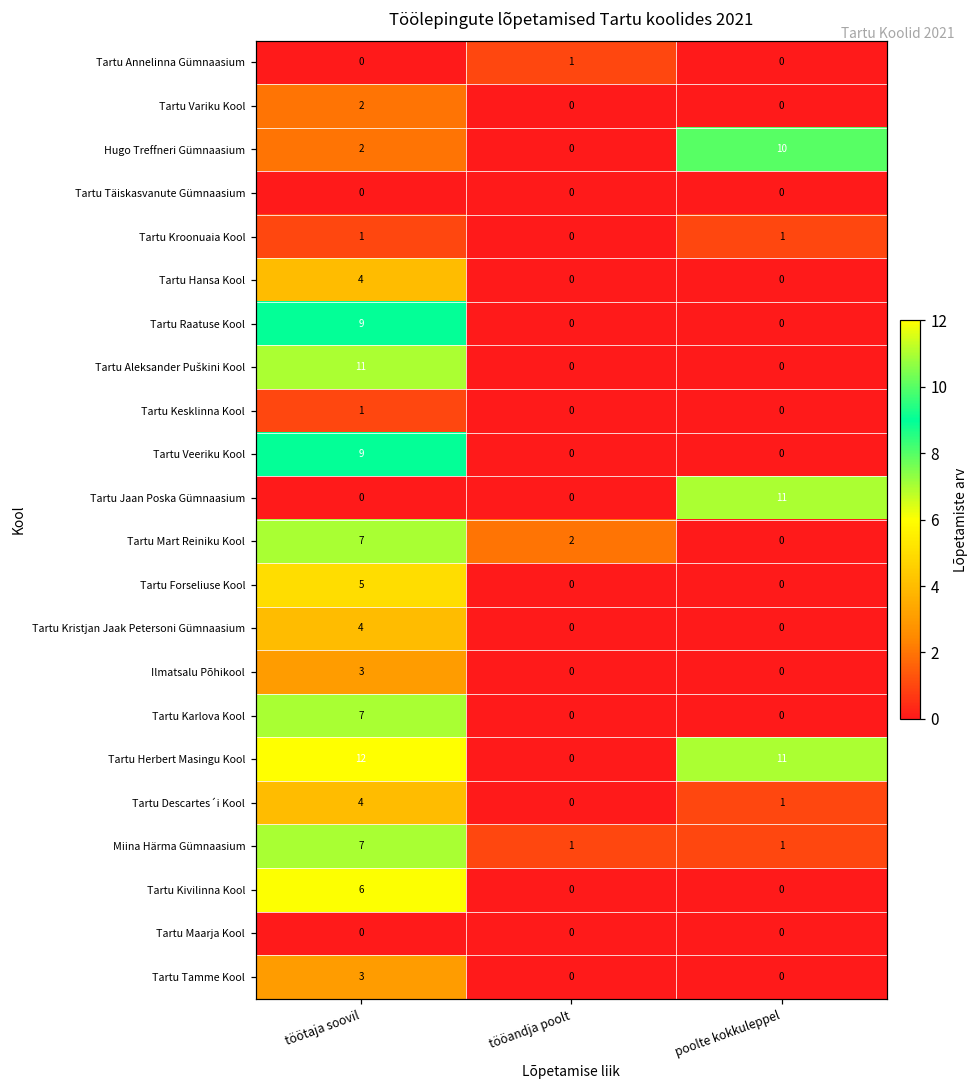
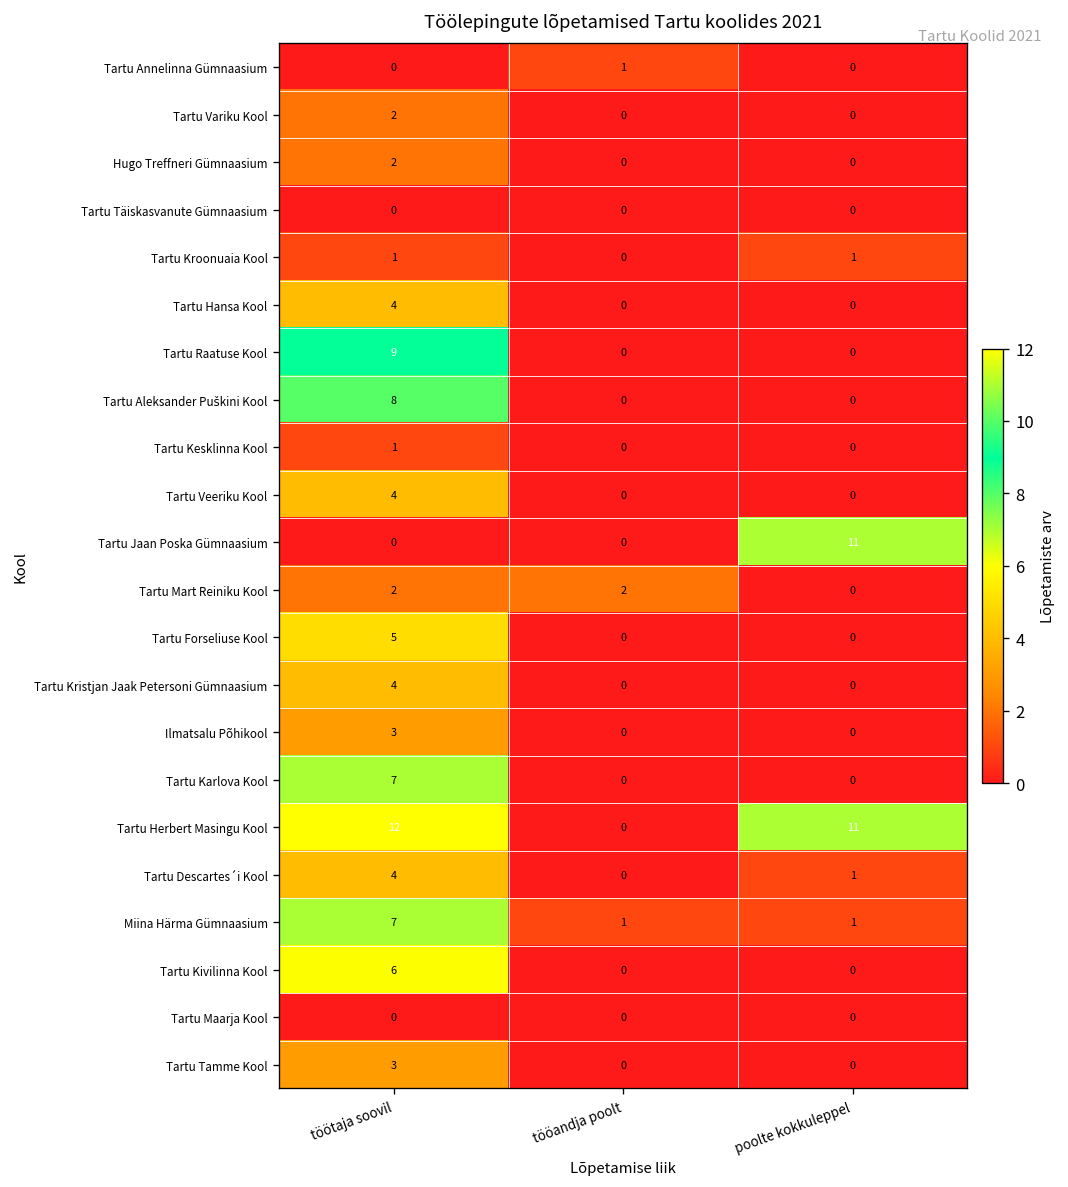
  {
    "Tartu Annelinna Gümnaasium": {
      "töötaja soovil": 0,
      "tööandja poolt": 1,
      "poolte kokkuleppel": 0
    },
    "Tartu Variku Kool": {
      "töötaja soovil": 2,
      "tööandja poolt": 0,
      "poolte kokkuleppel": 0
    },
    "Hugo Treffneri Gümnaasium": {
      "töötaja soovil": 2,
      "tööandja poolt": 0,
-     "poolte kokkuleppel": 10
+     "poolte kokkuleppel": 0
    },
    "Tartu Täiskasvanute Gümnaasium": {
      "töötaja soovil": 0,
      "tööandja poolt": 0,
      "poolte kokkuleppel": 0
    },
    "Tartu Kroonuaia Kool": {
      "töötaja soovil": 1,
      "tööandja poolt": 0,
      "poolte kokkuleppel": 1
    },
    "Tartu Hansa Kool": {
      "töötaja soovil": 4,
      "tööandja poolt": 0,
      "poolte kokkuleppel": 0
    },
    "Tartu Raatuse Kool": {
      "töötaja soovil": 9,
      "tööandja poolt": 0,
      "poolte kokkuleppel": 0
    },
    "Tartu Aleksander Puškini Kool": {
-     "töötaja soovil": 11,
+     "töötaja soovil": 8,
      "tööandja poolt": 0,
      "poolte kokkuleppel": 0
    },
    "Tartu Kesklinna Kool": {
      "töötaja soovil": 1,
      "tööandja poolt": 0,
      "poolte kokkuleppel": 0
    },
    "Tartu Veeriku Kool": {
-     "töötaja soovil": 9,
+     "töötaja soovil": 4,
      "tööandja poolt": 0,
      "poolte kokkuleppel": 0
    },
    "Tartu Jaan Poska Gümnaasium": {
      "töötaja soovil": 0,
      "tööandja poolt": 0,
      "poolte kokkuleppel": 11
    },
    "Tartu Mart Reiniku Kool": {
-     "töötaja soovil": 7,
+     "töötaja soovil": 2,
      "tööandja poolt": 2,
      "poolte kokkuleppel": 0
    },
    "Tartu Forseliuse Kool": {
      "töötaja soovil": 5,
      "tööandja poolt": 0,
      "poolte kokkuleppel": 0
    },
    "Tartu Kristjan Jaak Petersoni Gümnaasium": {
      "töötaja soovil": 4,
      "tööandja poolt": 0,
      "poolte kokkuleppel": 0
    },
    "Ilmatsalu Põhikool": {
      "töötaja soovil": 3,
      "tööandja poolt": 0,
      "poolte kokkuleppel": 0
    },
    "Tartu Karlova Kool": {
      "töötaja soovil": 7,
      "tööandja poolt": 0,
      "poolte kokkuleppel": 0
    },
    "Tartu Herbert Masingu Kool": {
      "töötaja soovil": 12,
      "tööandja poolt": 0,
      "poolte kokkuleppel": 11
    },
    "Tartu Descartes´i Kool": {
      "töötaja soovil": 4,
      "tööandja poolt": 0,
      "poolte kokkuleppel": 1
    },
    "Miina Härma Gümnaasium": {
      "töötaja soovil": 7,
      "tööandja poolt": 1,
      "poolte kokkuleppel": 1
    },
    "Tartu Kivilinna Kool": {
      "töötaja soovil": 6,
      "tööandja poolt": 0,
      "poolte kokkuleppel": 0
    },
    "Tartu Maarja Kool": {
      "töötaja soovil": 0,
      "tööandja poolt": 0,
      "poolte kokkuleppel": 0
    },
    "Tartu Tamme Kool": {
      "töötaja soovil": 3,
      "tööandja poolt": 0,
      "poolte kokkuleppel": 0
    }
  }
